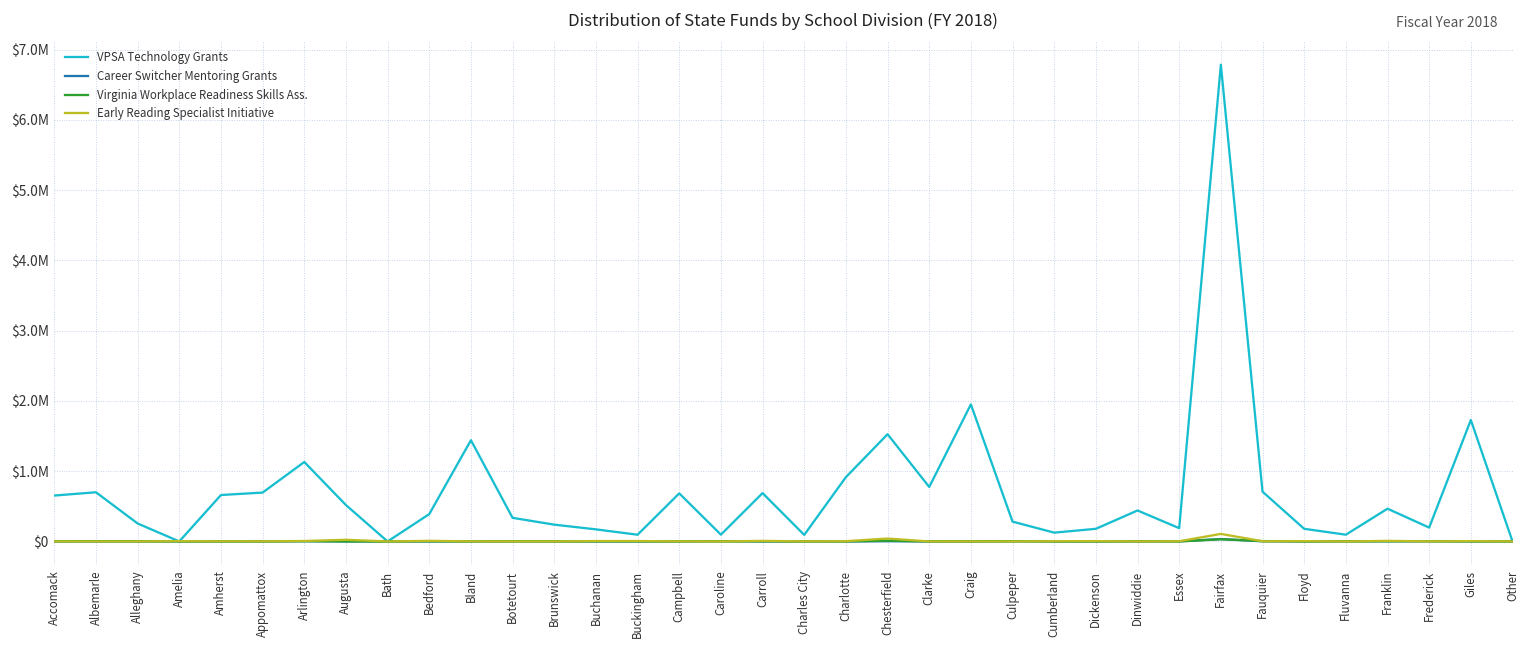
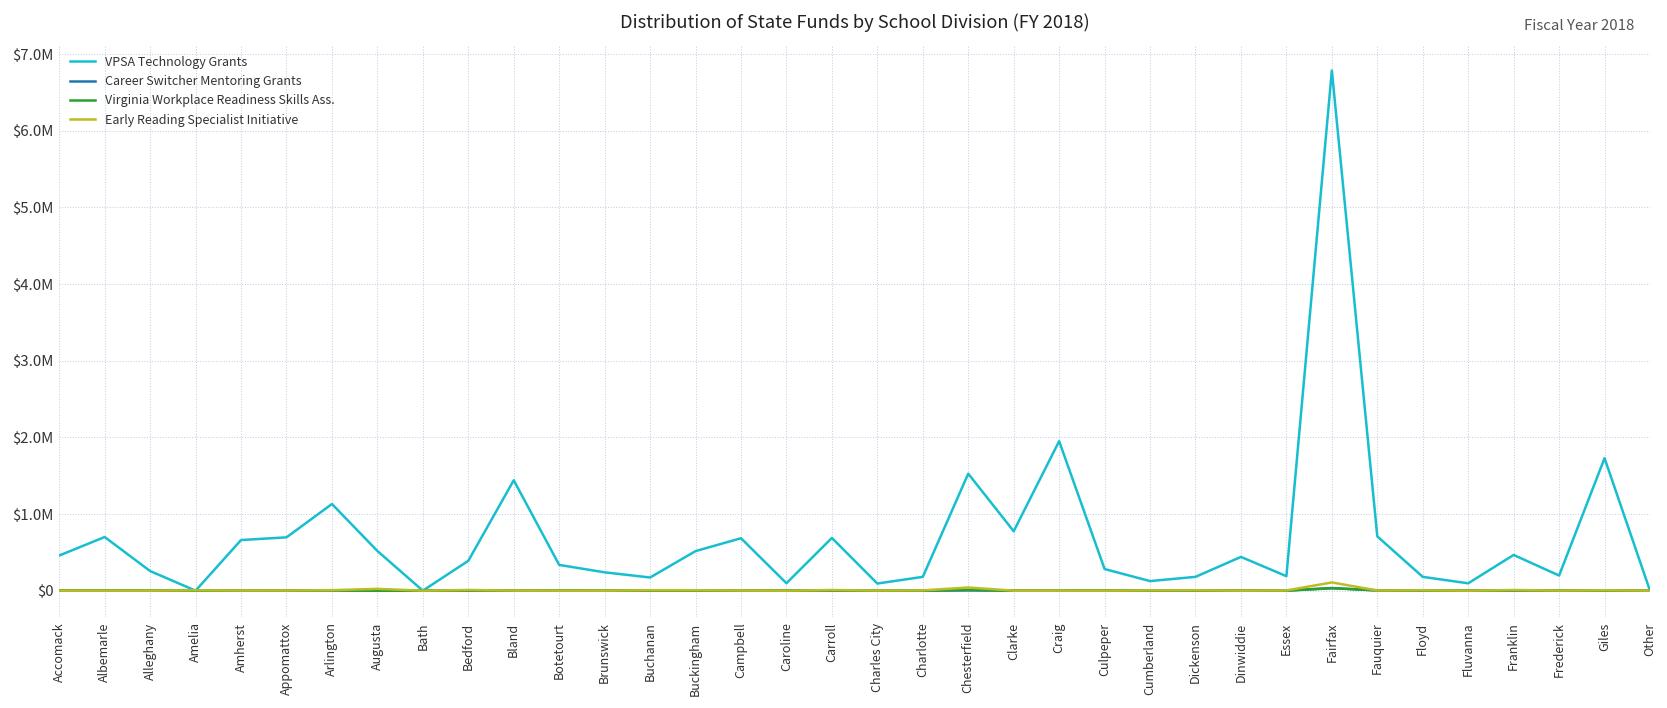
  {
    "VPSA Technology Grants": {
-     "Accomack": "$700000",
+     "Accomack": "$500000",
      "Albemarle": "$700000",
      "Alleghany": "$300000",
      "Amherst": "$700000",
      "Appomattox": "$700000",
      "Arlington": "$1100000",
      "Augusta": "$500000",
      "Bedford": "$400000",
      "Bland": "$1400000",
      "Botetourt": "$300000",
      "Brunswick": "$200000",
      "Buchanan": "$200000",
-     "Buckingham": "$100000",
+     "Buckingham": "$500000",
      "Campbell": "$700000",
      "Caroline": "$100000",
      "Carroll": "$700000",
      "Charles City": "$100000",
-     "Charlotte": "$900000",
+     "Charlotte": "$200000",
      "Chesterfield": "$1500000",
      "Clarke": "$800000",
      "Craig": "$2000000",
      "Culpeper": "$300000",
      "Cumberland": "$100000",
      "Dickenson": "$200000",
      "Dinwiddie": "$400000",
      "Essex": "$200000",
      "Fairfax": "$6800000",
      "Fauquier": "$700000",
      "Floyd": "$200000",
      "Fluvanna": "$100000",
      "Franklin": "$500000",
      "Frederick": "$200000",
      "Giles": "$1700000"
    },
    "Virginia Workplace Readiness Skills Ass.": {
      "Fairfax": "$0"
    },
    "Early Reading Specialist Initiative": {
      "Fairfax": "$100000"
    }
  }
